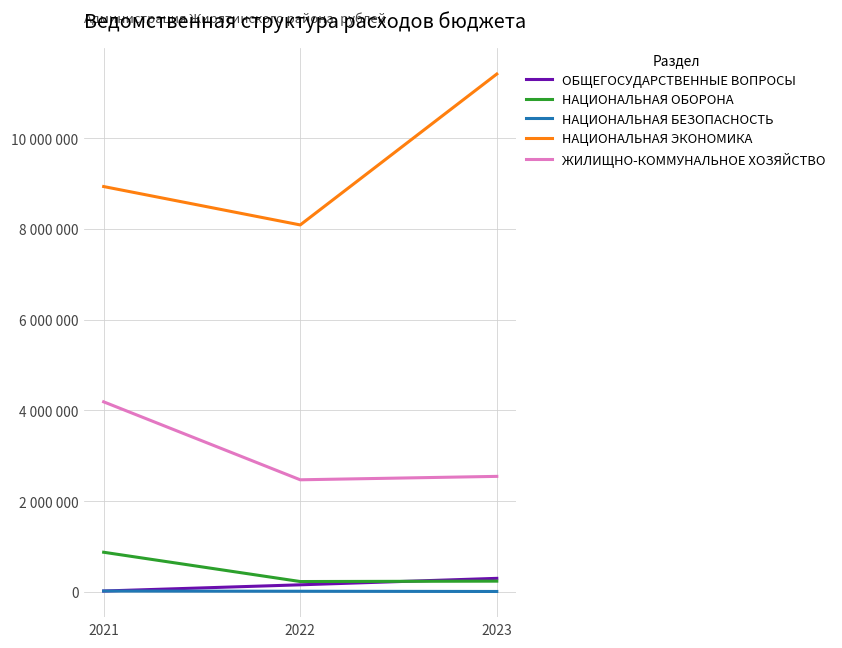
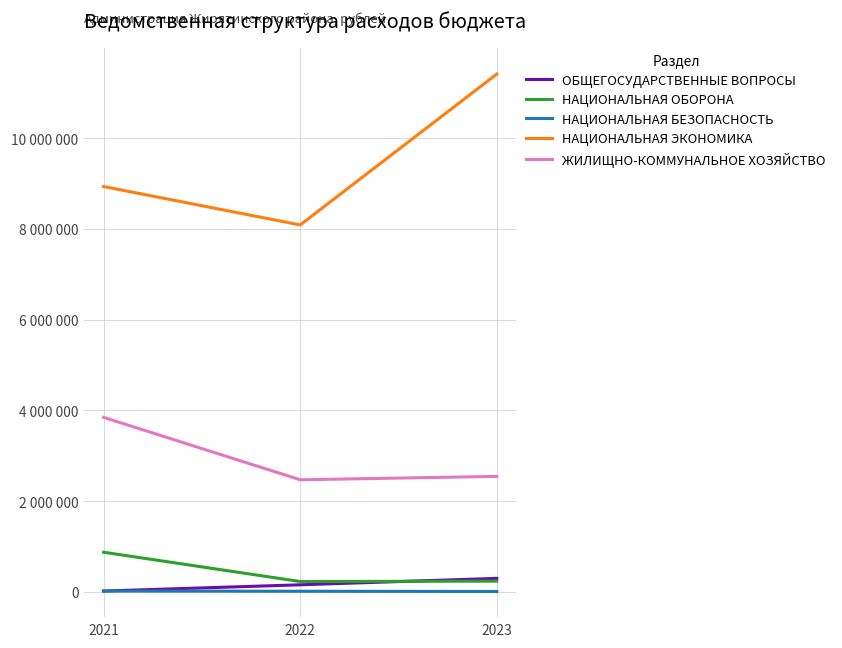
  {
    "ОБЩЕГОСУДАРСТВЕННЫЕ ВОПРОСЫ": {
      "2022": 200000
    },
    "НАЦИОНАЛЬНАЯ ОБОРОНА": {
      "2021": 900000,
      "2022": 200000
    },
    "НАЦИОНАЛЬНАЯ БЕЗОПАСНОСТЬ": {
      "2022": 0,
      "2023": 0
    },
    "НАЦИОНАЛЬНАЯ ЭКОНОМИКА": {
      "2021": 8900000,
      "2022": 8100000,
      "2023": 11400000
    },
    "ЖИЛИЩНО-КОММУНАЛЬНОЕ ХОЗЯЙСТВО": {
-     "2021": 4200000,
+     "2021": 3800000,
      "2022": 2500000,
      "2023": 2500000
    }
  }
